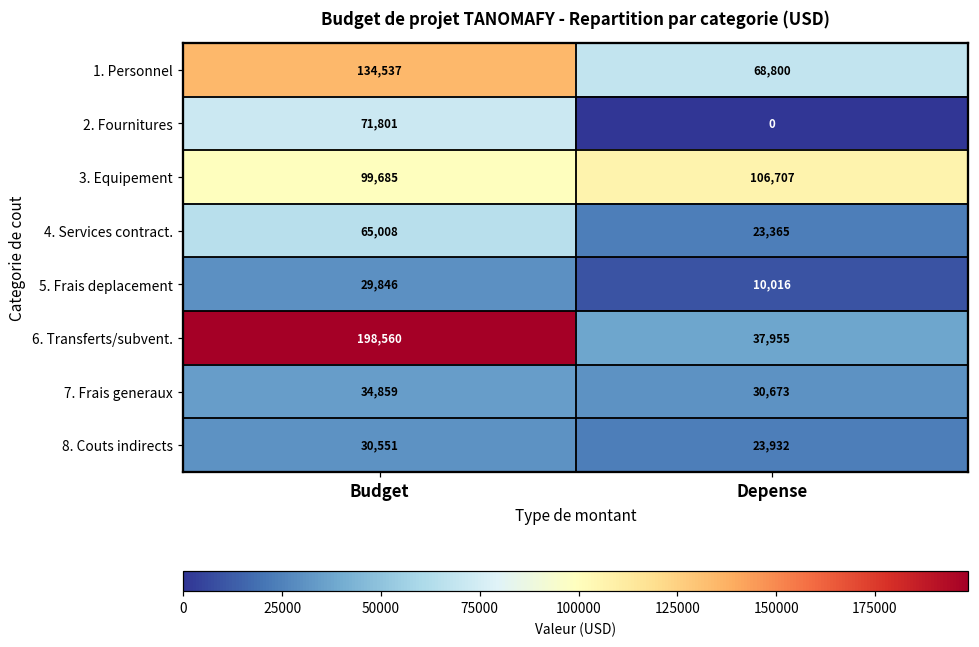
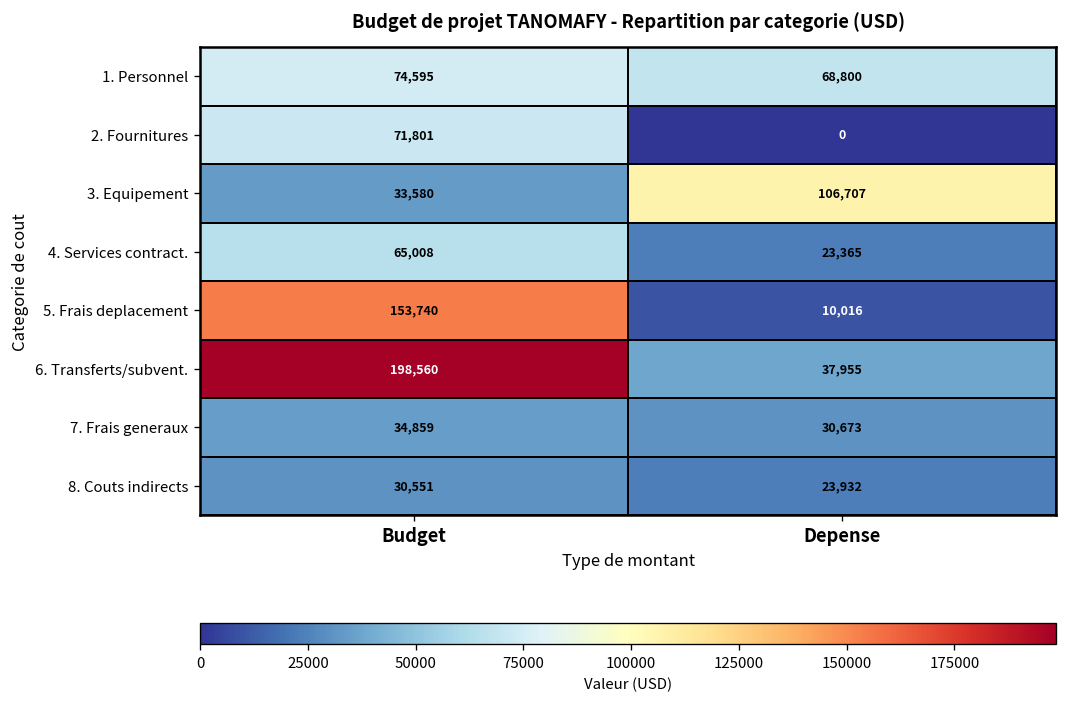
  {
    "1. Personnel": {
-     "Budget": "134,537",
+     "Budget": "74,595",
      "Depense": "68,800"
    },
    "2. Fournitures": {
      "Budget": "71,801",
      "Depense": "0"
    },
    "3. Equipement": {
-     "Budget": "99,685",
+     "Budget": "33,580",
      "Depense": "106,707"
    },
    "4. Services contract.": {
      "Budget": "65,008",
      "Depense": "23,365"
    },
    "5. Frais deplacement": {
-     "Budget": "29,846",
+     "Budget": "153,740",
      "Depense": "10,016"
    },
    "6. Transferts/subvent.": {
      "Budget": "198,560",
      "Depense": "37,955"
    },
    "7. Frais generaux": {
      "Budget": "34,859",
      "Depense": "30,673"
    },
    "8. Couts indirects": {
      "Budget": "30,551",
      "Depense": "23,932"
    }
  }
